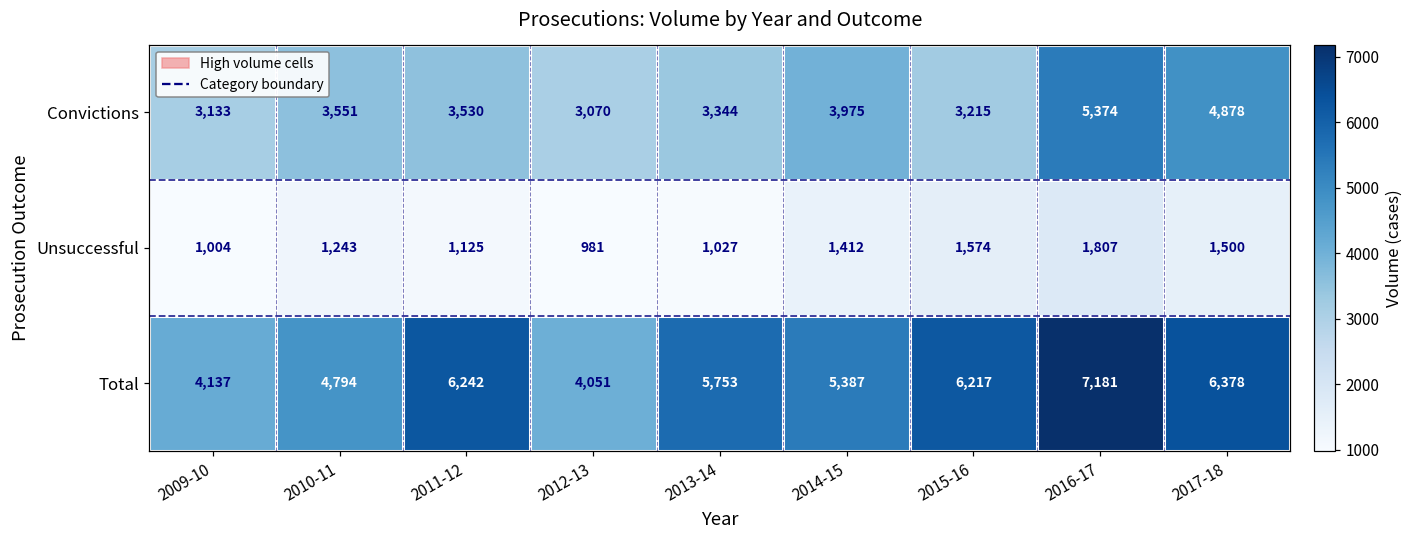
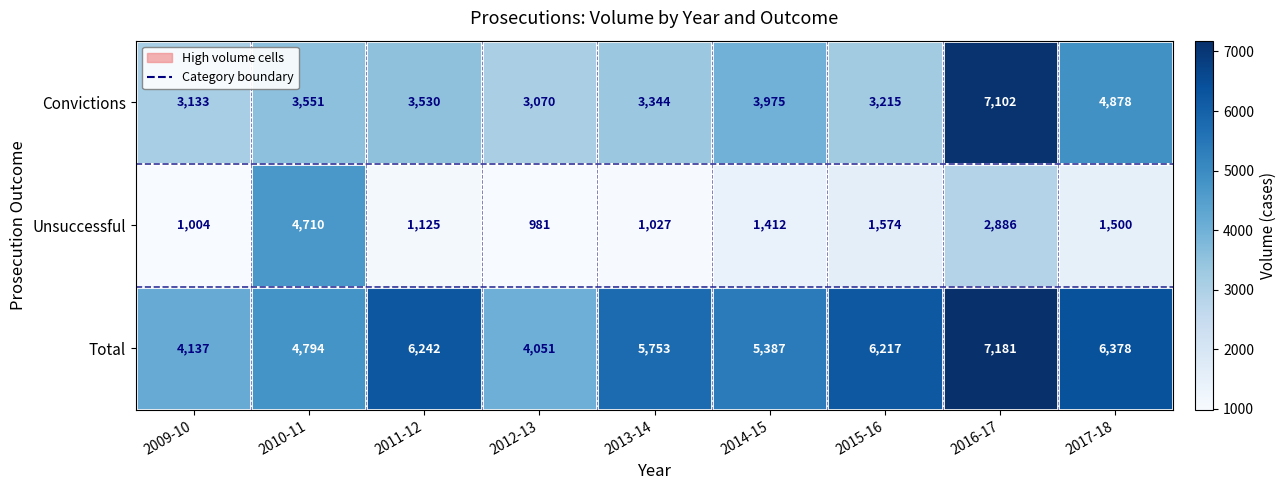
  {
    "Convictions": {
      "2009-10": "3,133",
      "2010-11": "3,551",
      "2011-12": "3,530",
      "2012-13": "3,070",
      "2013-14": "3,344",
      "2014-15": "3,975",
      "2015-16": "3,215",
-     "2016-17": "5,374",
+     "2016-17": "7,102",
      "2017-18": "4,878"
    },
    "Unsuccessful": {
      "2009-10": "1,004",
-     "2010-11": "1,243",
+     "2010-11": "4,710",
      "2011-12": "1,125",
      "2012-13": "981",
      "2013-14": "1,027",
      "2014-15": "1,412",
      "2015-16": "1,574",
-     "2016-17": "1,807",
+     "2016-17": "2,886",
      "2017-18": "1,500"
    },
    "Total": {
      "2009-10": "4,137",
      "2010-11": "4,794",
      "2011-12": "6,242",
      "2012-13": "4,051",
      "2013-14": "5,753",
      "2014-15": "5,387",
      "2015-16": "6,217",
      "2016-17": "7,181",
      "2017-18": "6,378"
    }
  }
